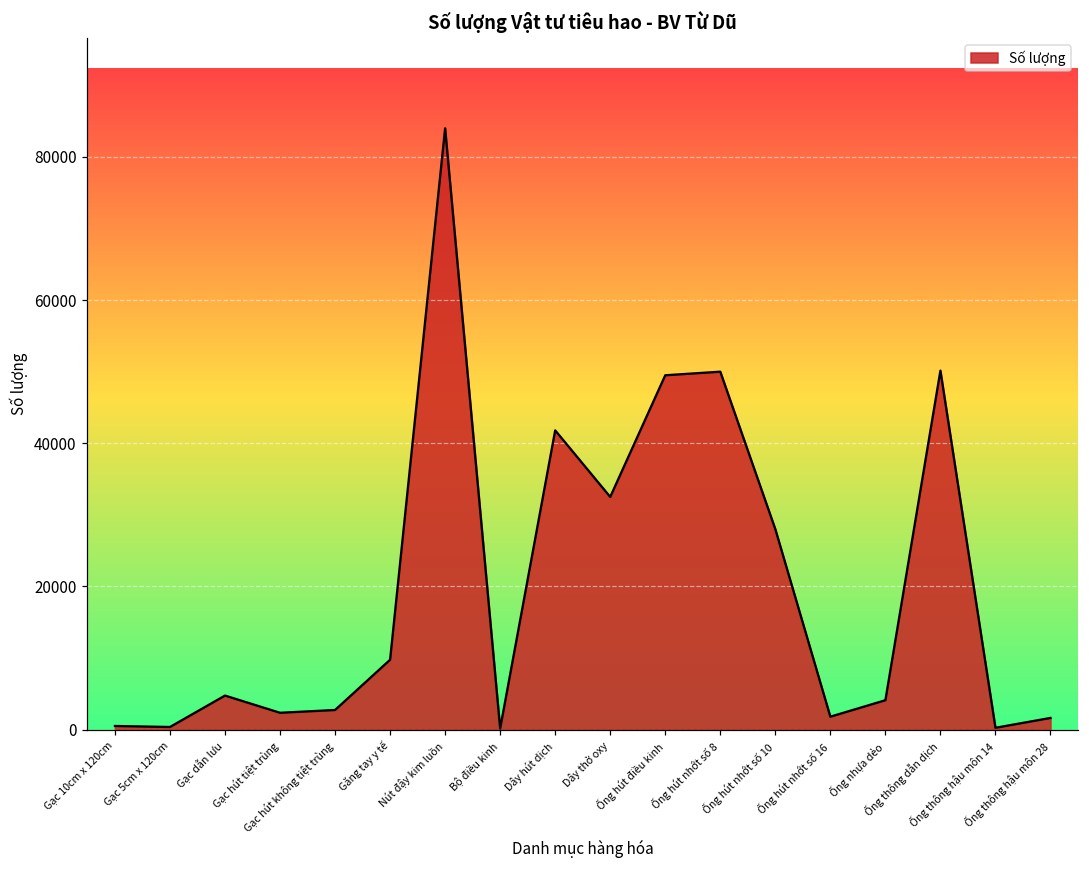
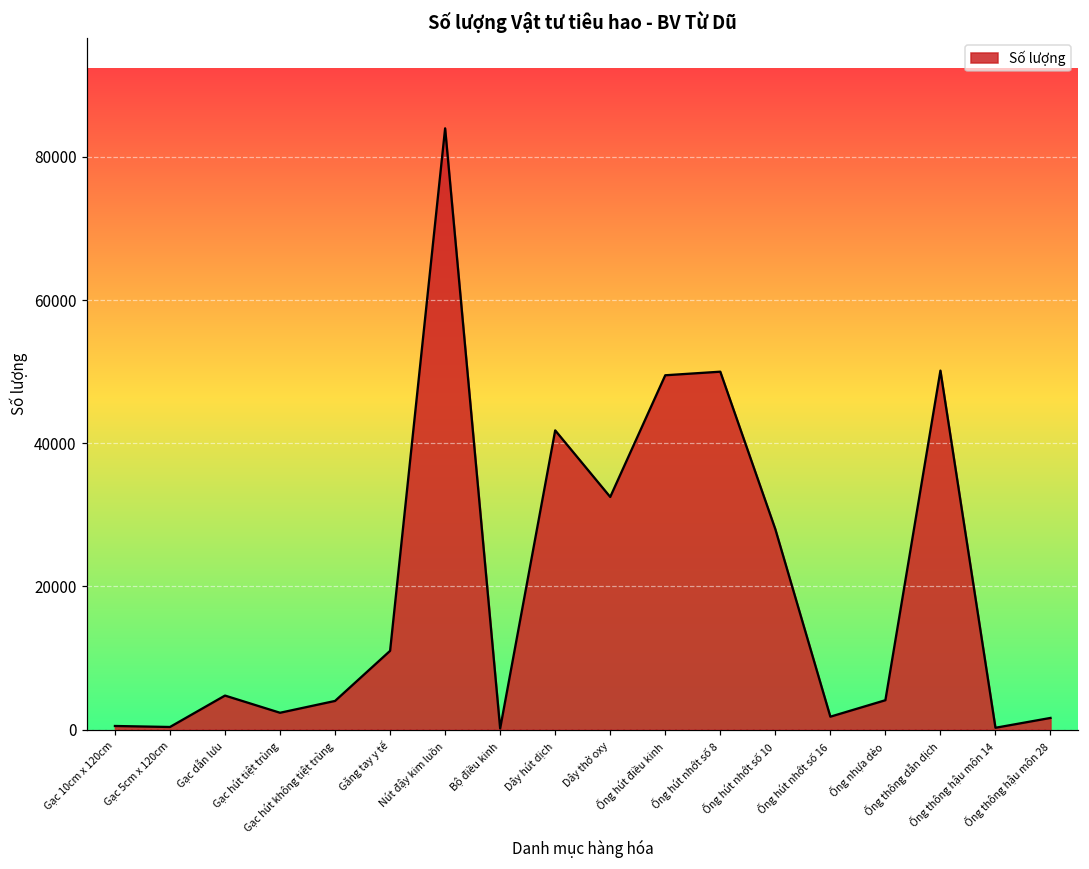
  {
    "Gạc 10cm x 120cm": 1000,
    "Gạc 5cm x 120cm": 0,
    "Gạc dẫn lưu": 5000,
    "Gạc hút tiệt trùng": 2000,
-   "Gạc hút không tiệt trùng": 3000,
-   "Găng tay y tế": 10000,
+   "Gạc hút không tiệt trùng": 4000,
+   "Găng tay y tế": 11000,
    "Nút đậy kim luồn": 84000,
    "Bộ điều kinh": 0,
    "Dây hút dịch": 42000,
    "Dây thở oxy": 33000,
    "Ống hút điều kinh": 50000,
    "Ống hút nhớt số 8": 50000,
    "Ống hút nhớt số 10": 28000,
    "Ống hút nhớt số 16": 2000,
    "Ống nhựa dẻo": 4000,
    "Ống thông dẫn dịch": 50000,
    "Ống thông hậu môn 14": 0,
    "Ống thông hậu môn 28": 2000
  }
